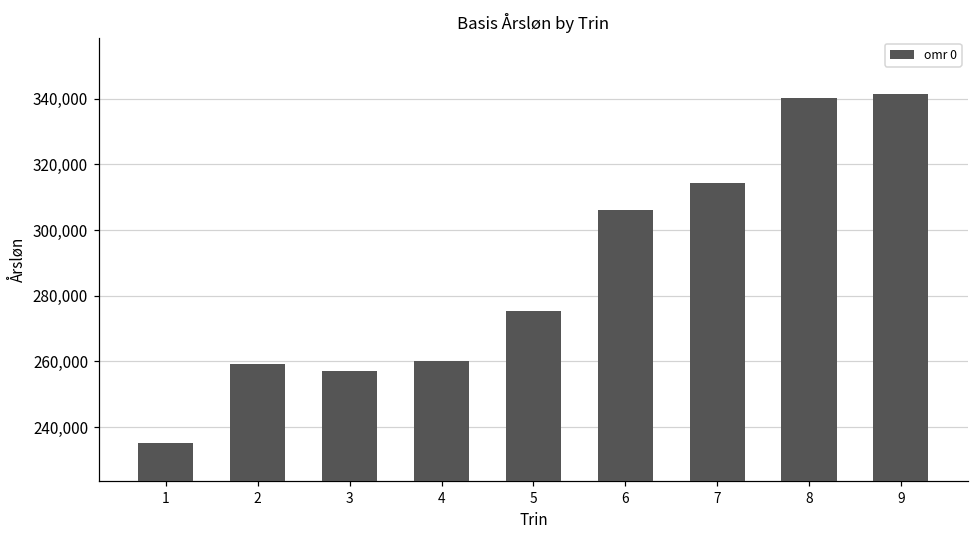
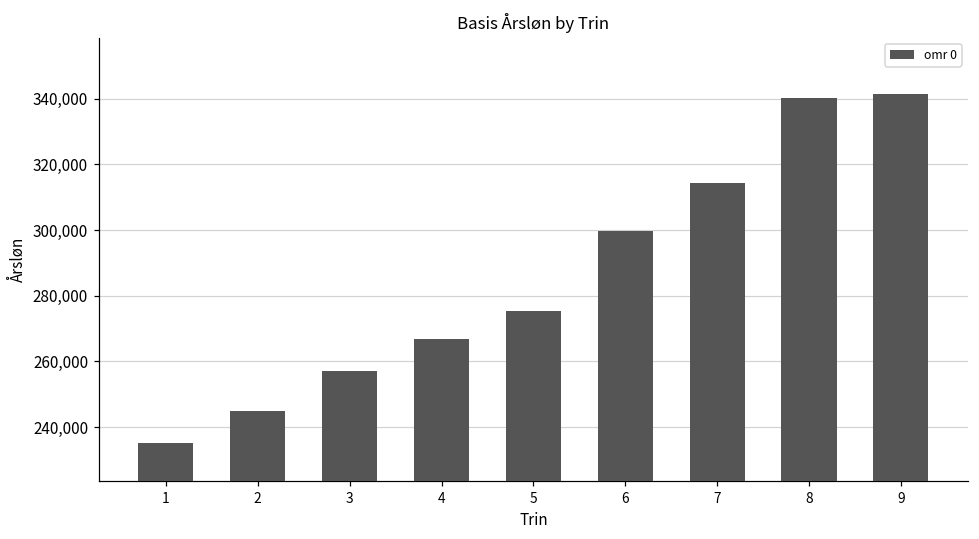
  {
    "1": "235,000",
-   "2": "259,000",
+   "2": "245,000",
    "3": "257,000",
-   "4": "260,000",
+   "4": "267,000",
    "5": "275,000",
-   "6": "306,000",
+   "6": "300,000",
    "7": "314,000",
    "8": "340,000",
    "9": "341,000"
  }
